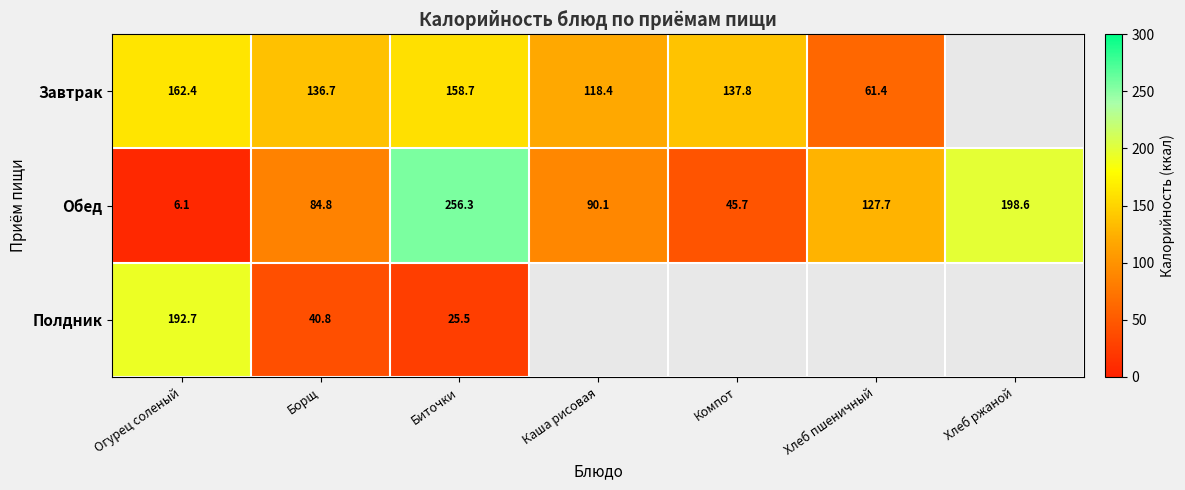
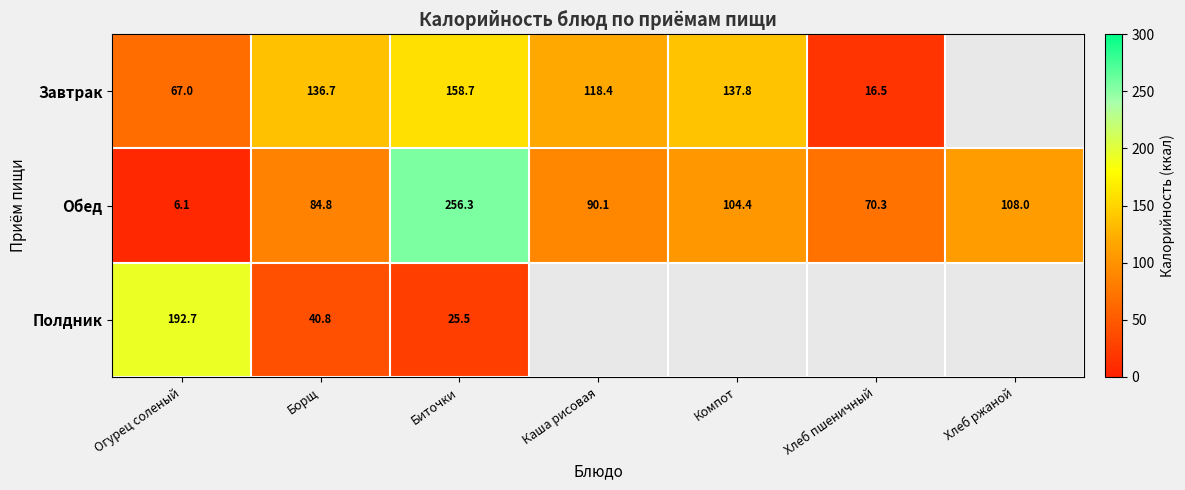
  {
    "Завтрак": {
-     "Огурец соленый": 162.4,
+     "Огурец соленый": 67.0,
      "Борщ": 136.7,
      "Биточки": 158.7,
      "Каша рисовая": 118.4,
      "Компот": 137.8,
-     "Хлеб пшеничный": 61.4
+     "Хлеб пшеничный": 16.5
    },
    "Обед": {
      "Огурец соленый": 6.1,
      "Борщ": 84.8,
      "Биточки": 256.3,
      "Каша рисовая": 90.1,
-     "Компот": 45.7,
-     "Хлеб пшеничный": 127.7,
-     "Хлеб ржаной": 198.6
+     "Компот": 104.4,
+     "Хлеб пшеничный": 70.3,
+     "Хлеб ржаной": 108.0
    },
    "Полдник": {
      "Огурец соленый": 192.7,
      "Борщ": 40.8,
      "Биточки": 25.5
    }
  }
